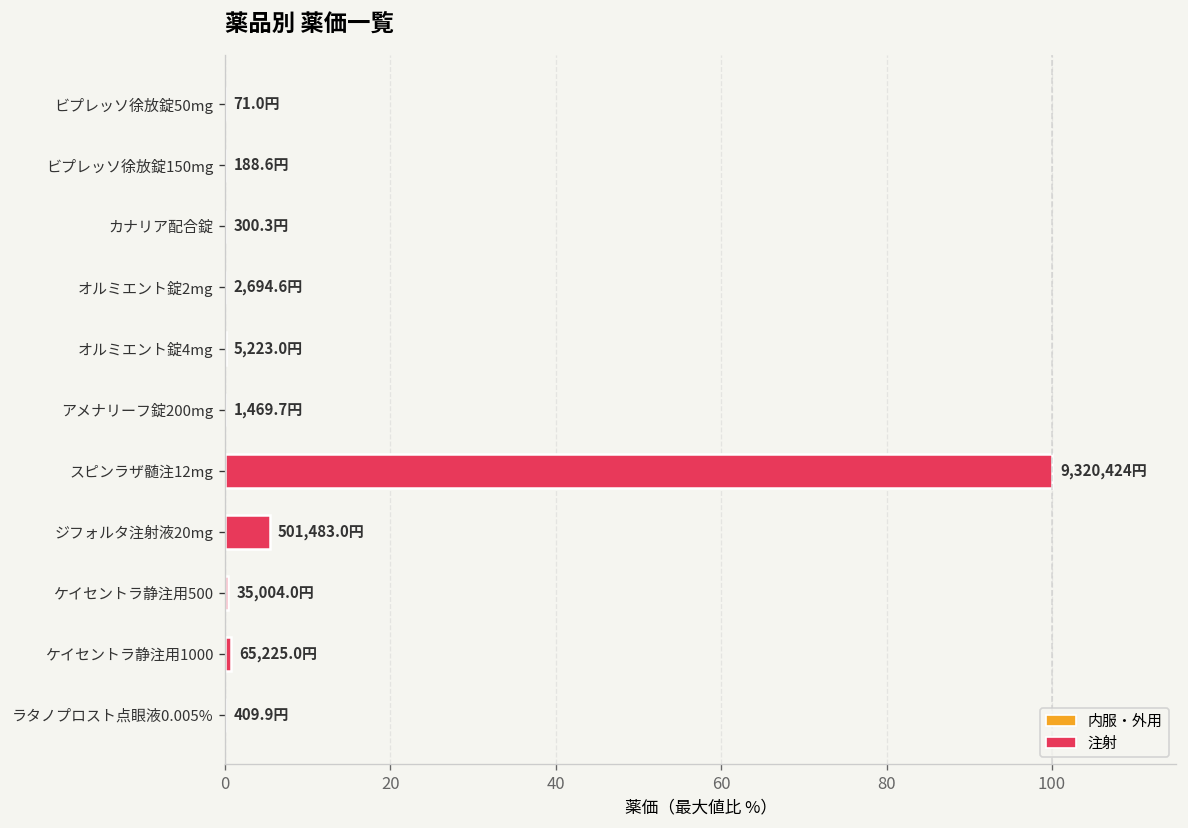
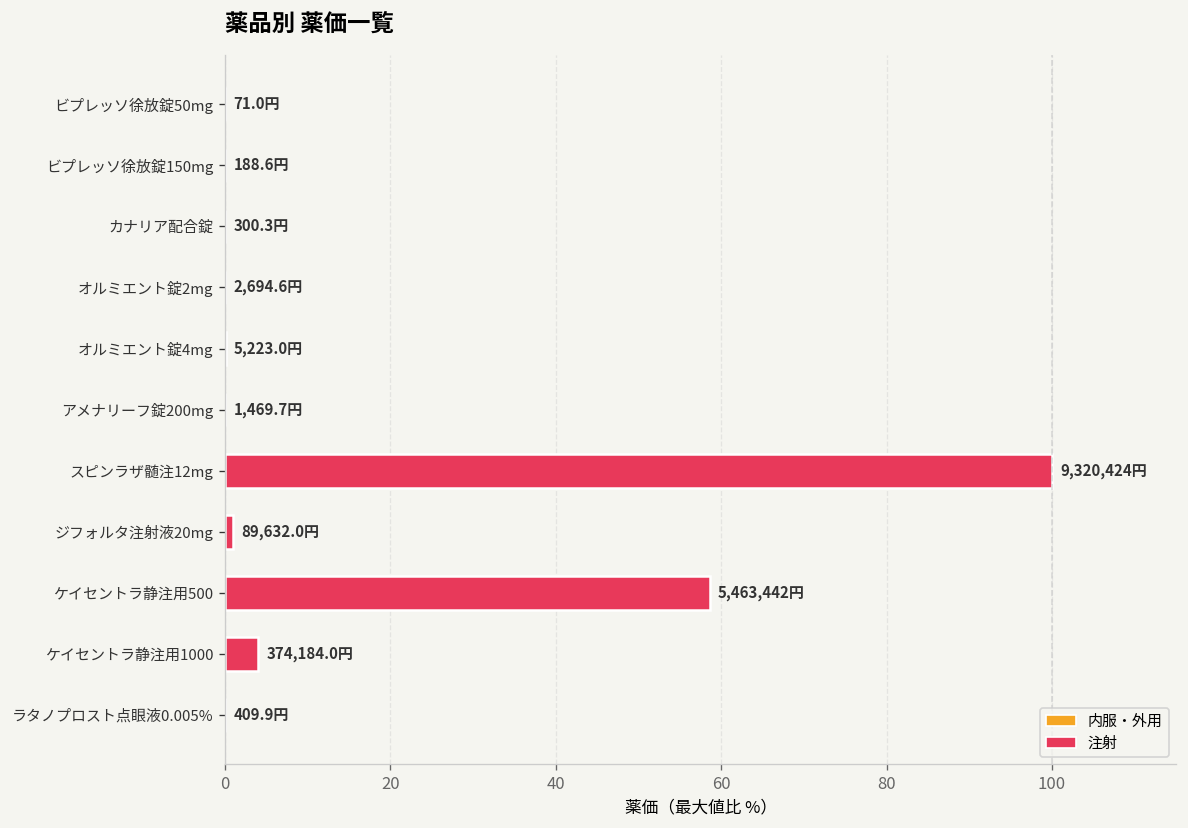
  {
-   "ジフォルタ注射液20mg": "501,483.0円",
-   "ケイセントラ静注用500": "35,004.0円",
-   "ケイセントラ静注用1000": "65,225.0円"
+   "ジフォルタ注射液20mg": "89,632.0円",
+   "ケイセントラ静注用500": "5,463,442円",
+   "ケイセントラ静注用1000": "374,184.0円"
  }
